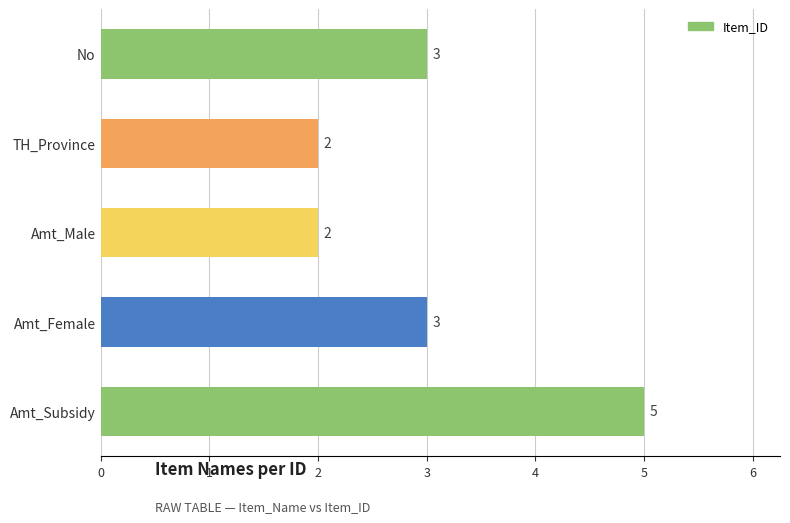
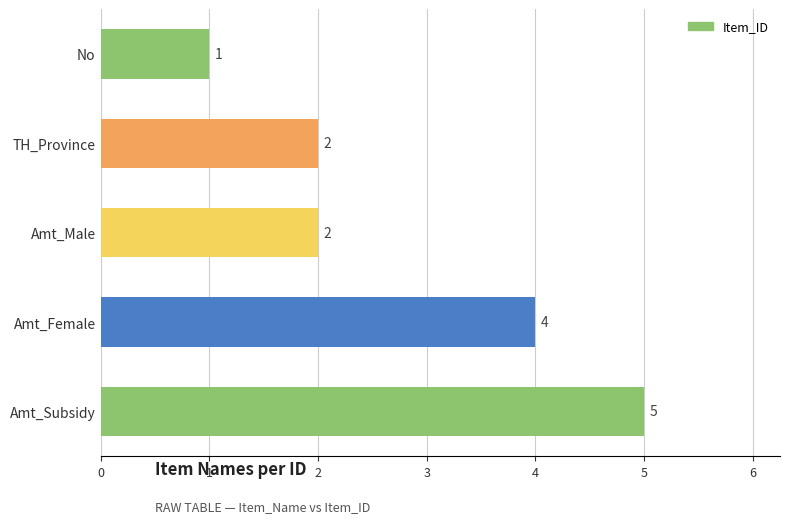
  {
-   "No": 3,
+   "No": 1,
    "TH_Province": 2,
    "Amt_Male": 2,
-   "Amt_Female": 3,
+   "Amt_Female": 4,
    "Amt_Subsidy": 5
  }
